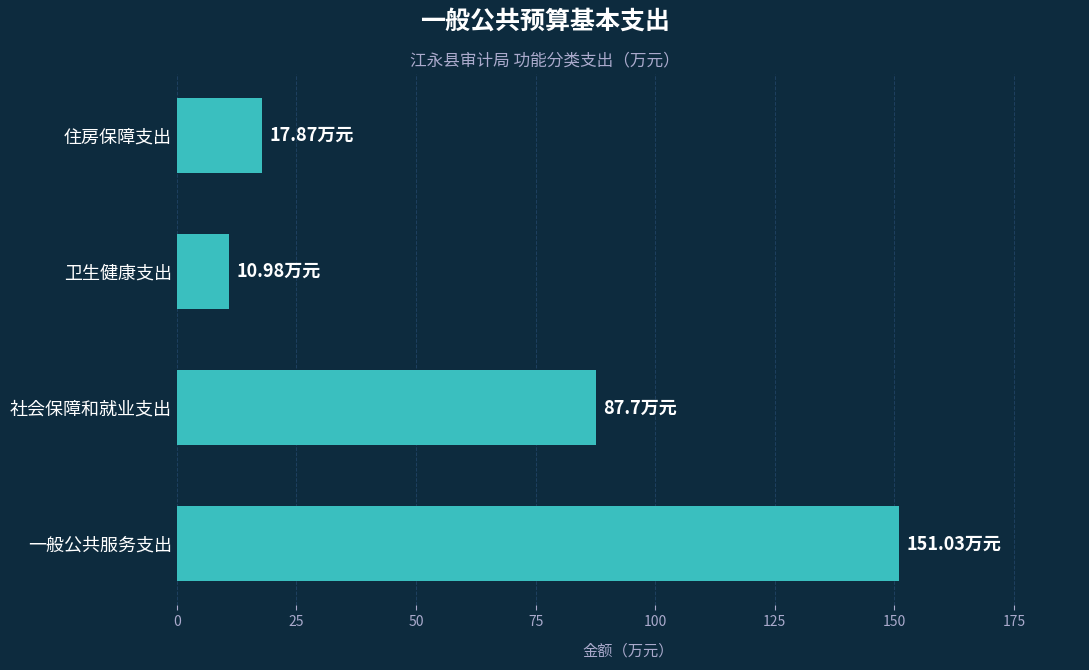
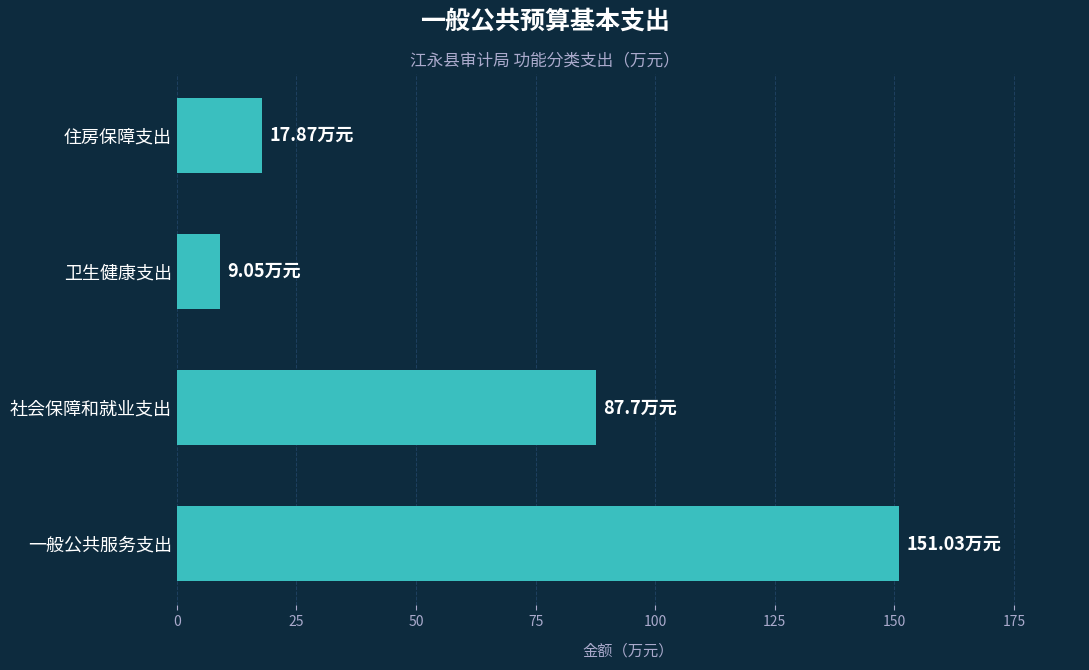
  {
    "住房保障支出": 17.87,
-   "卫生健康支出": 10.98,
+   "卫生健康支出": 9.05,
    "社会保障和就业支出": 87.7,
    "一般公共服务支出": 151.03
  }
